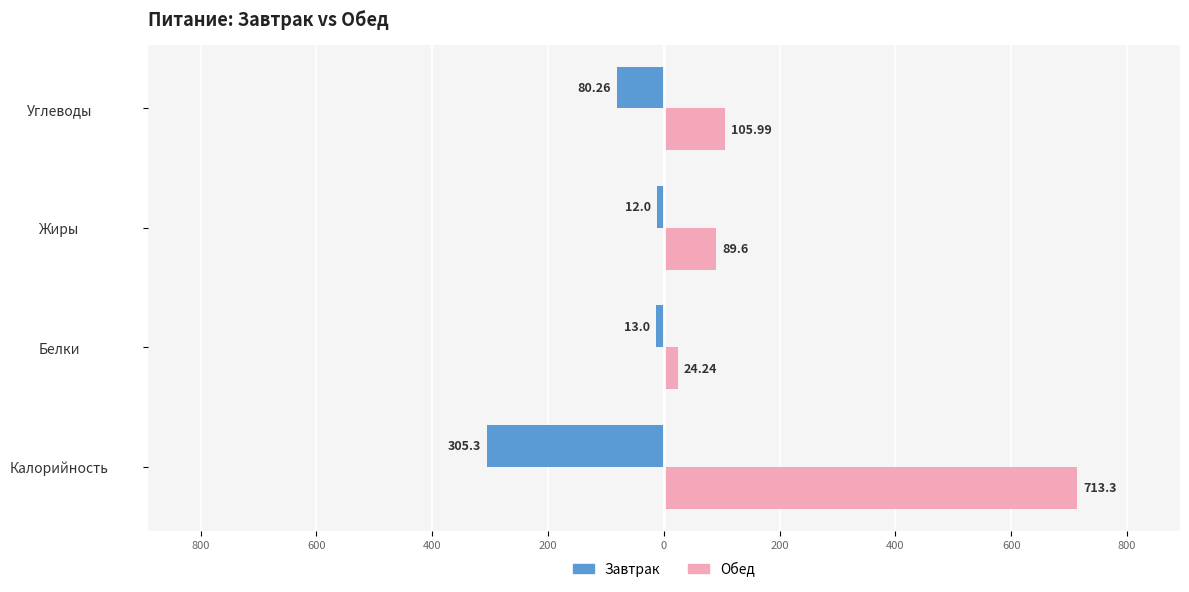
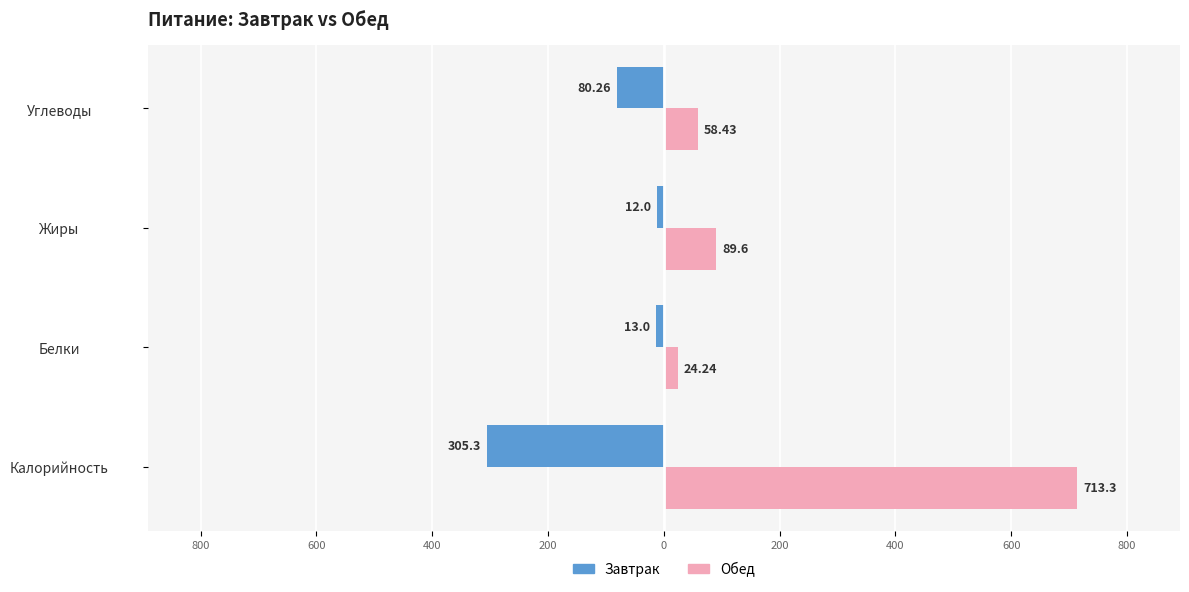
  {
    "Обед": {
-     "Углеводы": 105.99,
+     "Углеводы": 58.43,
      "Жиры": 89.6,
      "Белки": 24.24,
      "Калорийность": 713.3
    }
  }
